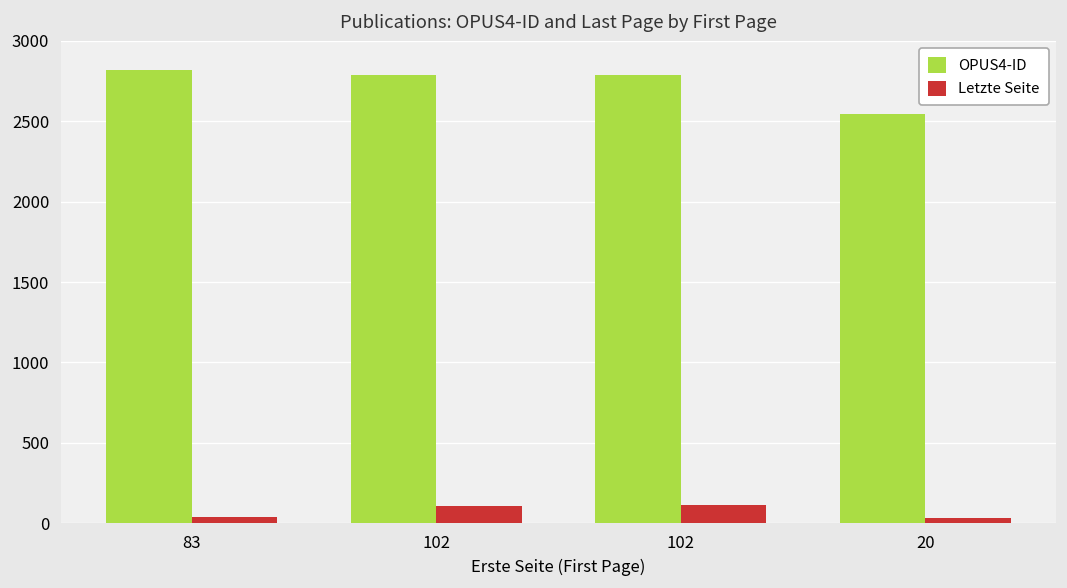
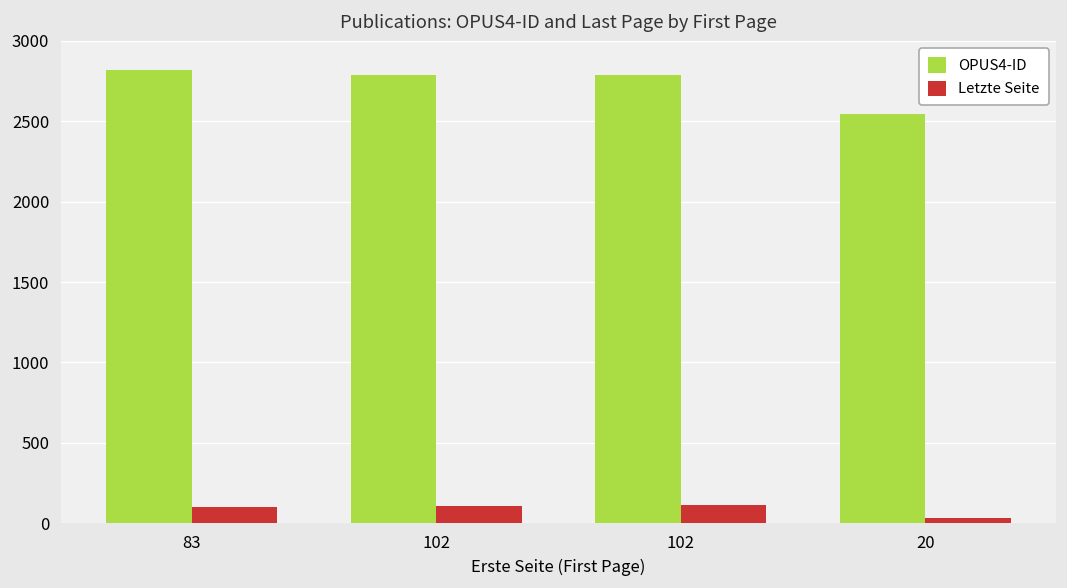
  {
    "OPUS4-ID": {
      "83": 2820,
      "20": 2540
    },
    "Letzte Seite": {
-     "83": 40,
+     "83": 100,
      "20": 30
    }
  }
